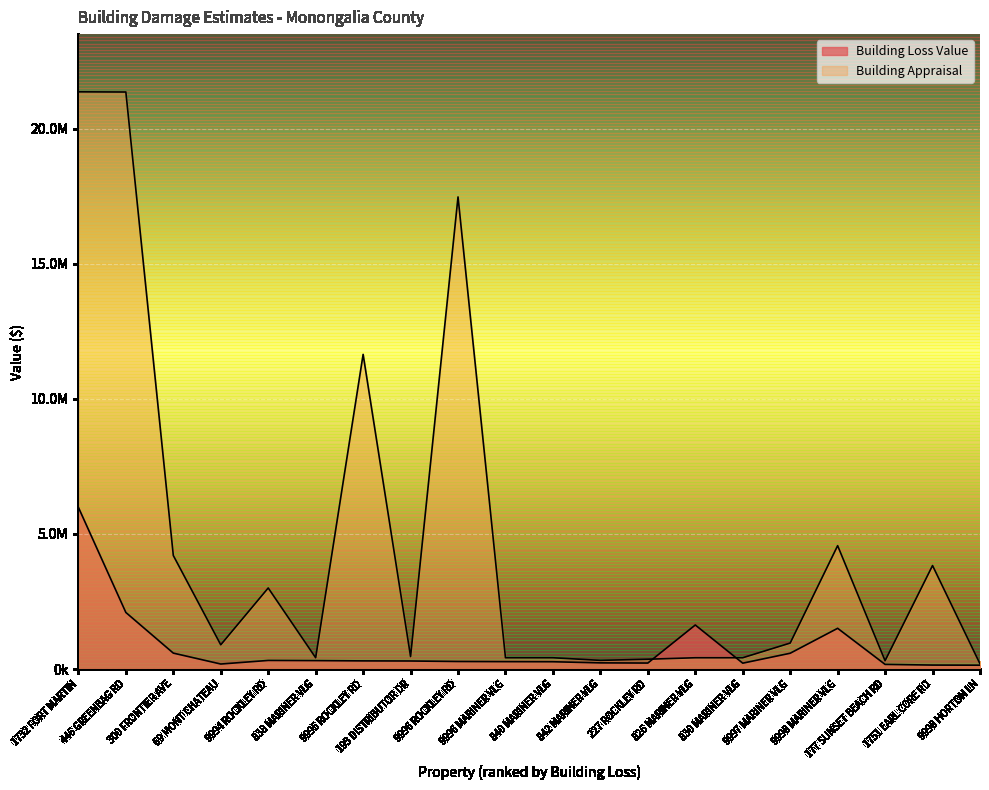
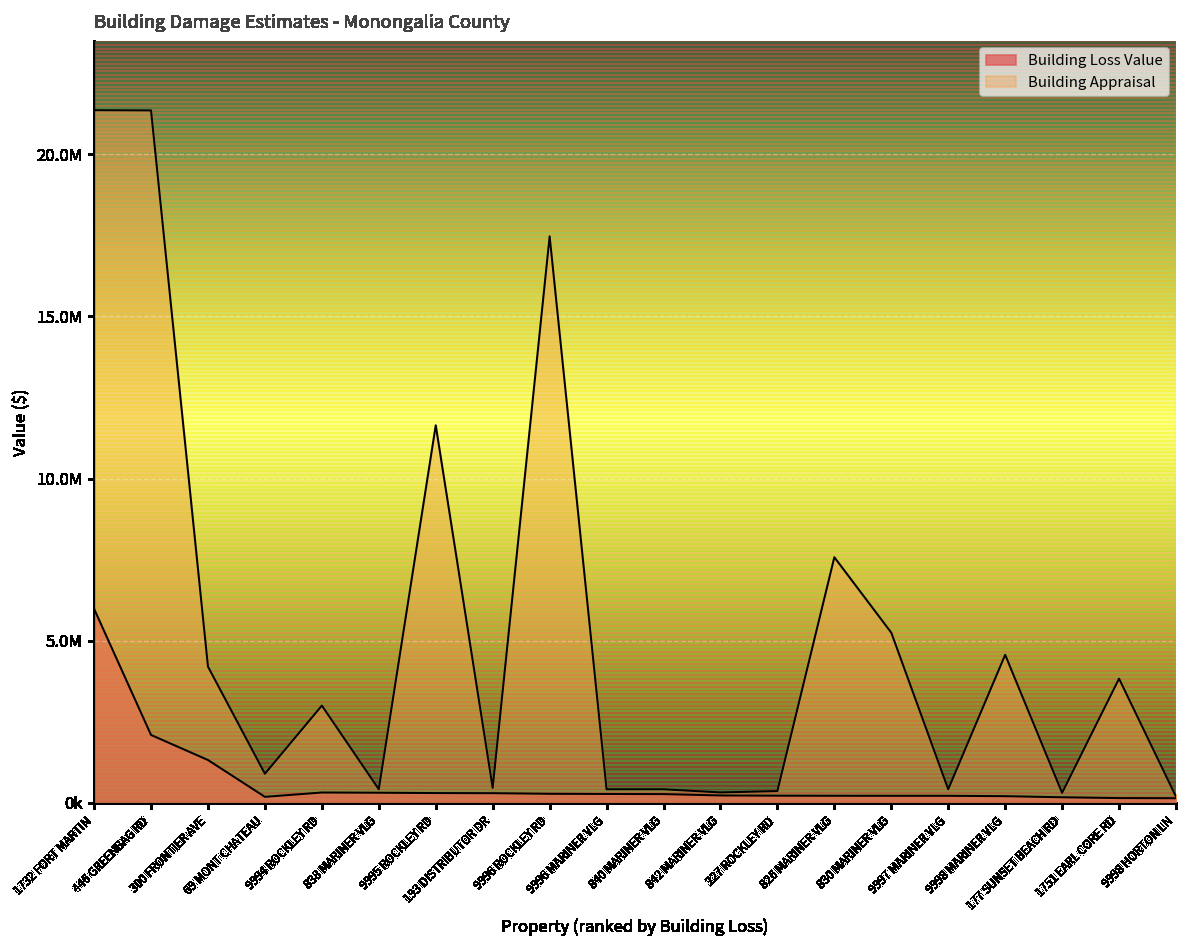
  {
    "Building Loss Value": {
      "1732 FORT MARTIN": 6000000,
      "446 GREENBAG RD": 2100000,
-     "300 FRONTIER AVE": 600000,
+     "300 FRONTIER AVE": 1300000,
      "69 MONT CHATEAU": 200000,
      "9994 ROCKLEY RD": 300000,
      "838 MARINER VLG": 300000,
      "9995 ROCKLEY RD": 300000,
      "193 DISTRIBUTOR DR": 300000,
      "9996 ROCKLEY RD": 300000,
      "9996 MARINER VLG": 300000,
      "840 MARINER VLG": 300000,
      "227 ROCKLEY RD": 200000,
-     "826 MARINER VLG": 1600000,
+     "826 MARINER VLG": 200000,
      "830 MARINER VLG": 200000,
-     "9997 MARINER VLG": 600000,
-     "9998 MARINER VLG": 1500000,
+     "9997 MARINER VLG": 200000,
+     "9998 MARINER VLG": 200000,
      "177 SUNSET BEACH RD": 200000,
      "1751 EARL CORE RD": 100000
    },
    "Building Appraisal": {
      "1732 FORT MARTIN": 21400000,
      "446 GREENBAG RD": 21400000,
      "300 FRONTIER AVE": 4200000,
      "69 MONT CHATEAU": 900000,
      "9994 ROCKLEY RD": 3000000,
      "838 MARINER VLG": 400000,
      "9995 ROCKLEY RD": 11600000,
      "193 DISTRIBUTOR DR": 500000,
      "9996 ROCKLEY RD": 17500000,
      "9996 MARINER VLG": 400000,
      "840 MARINER VLG": 400000,
      "227 ROCKLEY RD": 400000,
-     "826 MARINER VLG": 400000,
-     "830 MARINER VLG": 400000,
-     "9997 MARINER VLG": 1000000,
+     "826 MARINER VLG": 7600000,
+     "830 MARINER VLG": 5200000,
+     "9997 MARINER VLG": 400000,
      "9998 MARINER VLG": 4600000,
      "177 SUNSET BEACH RD": 300000,
      "1751 EARL CORE RD": 3800000
    }
  }
